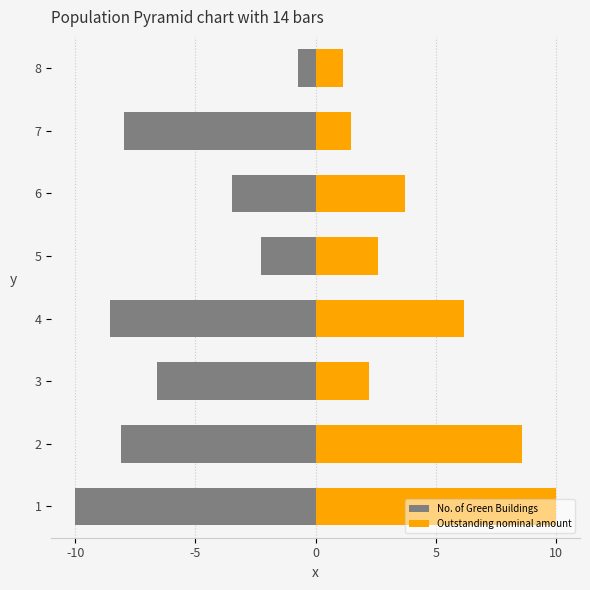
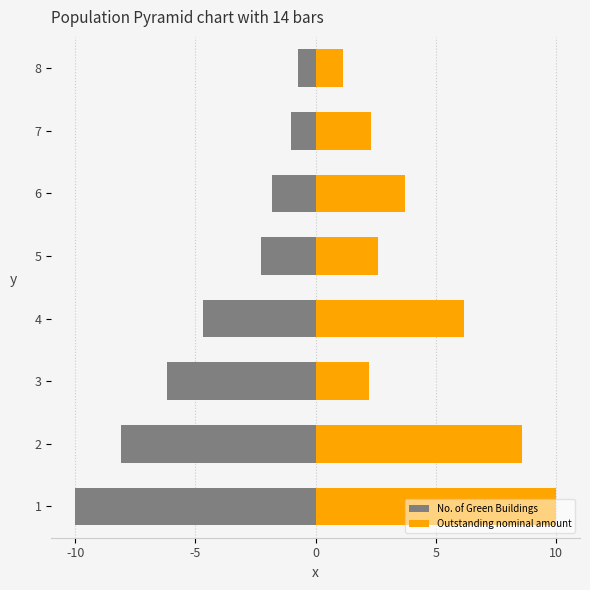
  {
    "No. of Green Buildings": {
      "8": -0.7,
-     "7": -8.0,
-     "6": -3.5,
+     "7": -1.0,
+     "6": -1.8,
      "5": -2.3,
-     "4": -8.5,
-     "3": -6.6,
+     "4": -4.7,
+     "3": -6.2,
      "2": -8.1,
      "1": -10.0
    },
    "Outstanding nominal amount": {
      "8": 1.2,
-     "7": 1.5,
+     "7": 2.3,
      "6": 3.7,
      "5": 2.6,
      "4": 6.2,
      "3": 2.2,
      "2": 8.6
    }
  }
